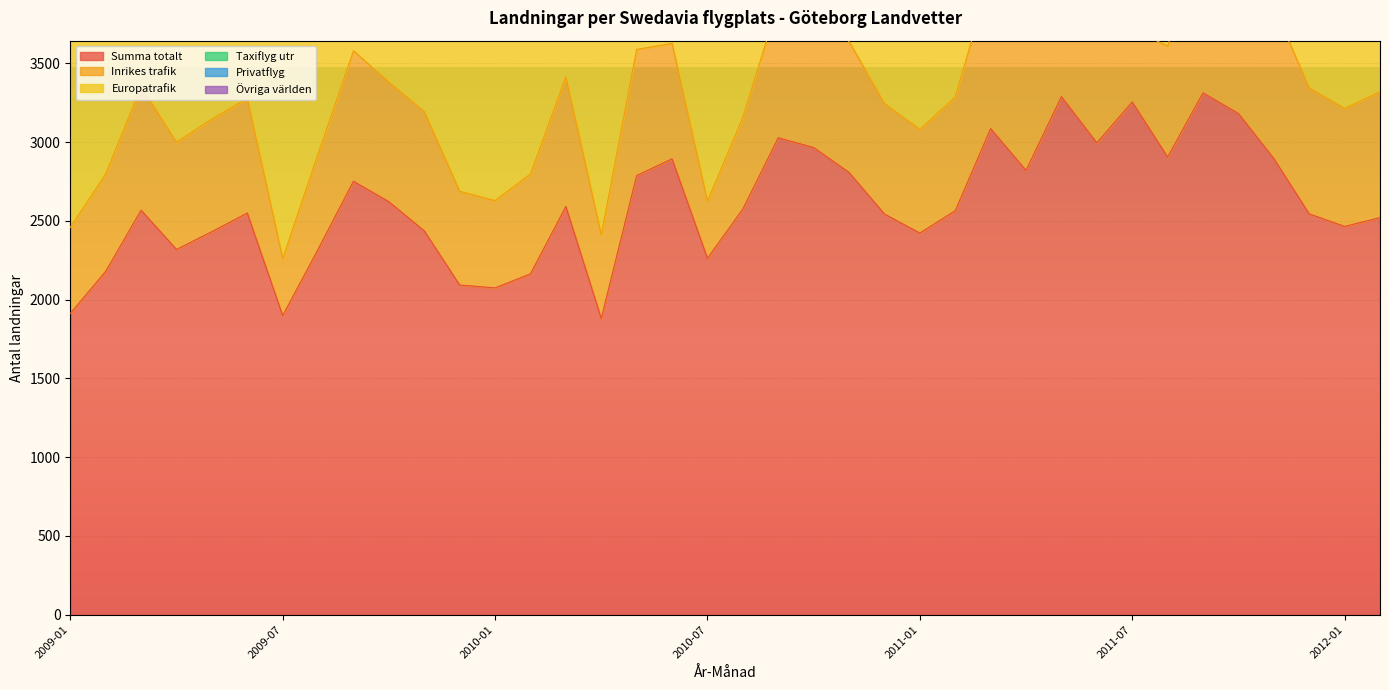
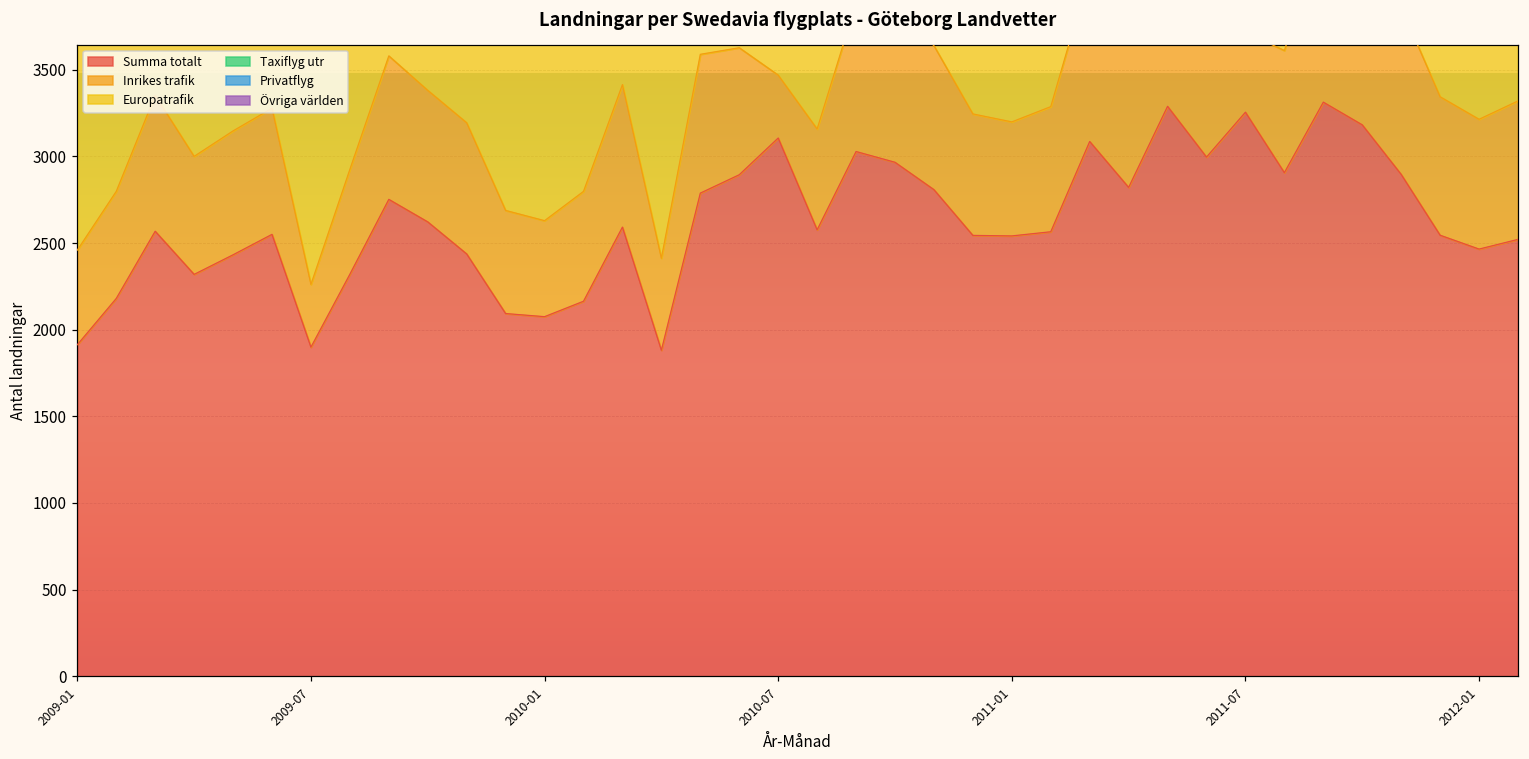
  {
    "Summa totalt": {
      "2009-01": 1910,
      "2009-07": 1900,
      "2010-01": 2080,
-     "2010-07": 2260,
-     "2011-01": 2420,
+     "2010-07": 3110,
+     "2011-01": 2540,
      "2011-07": 3260,
      "2012-01": 2470
    }
  }
